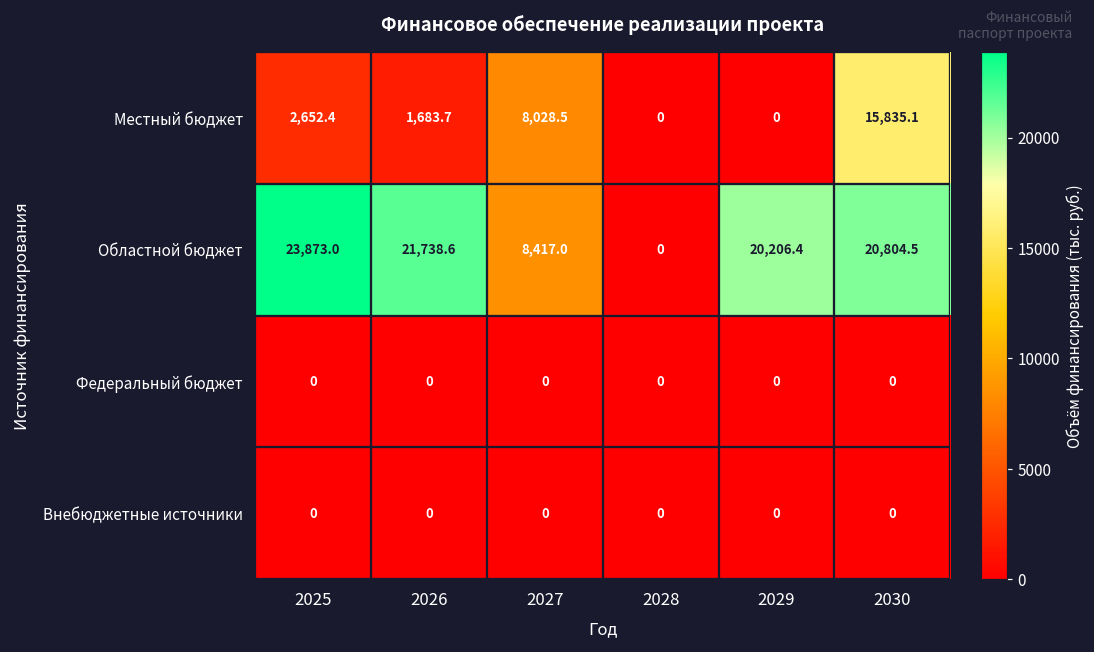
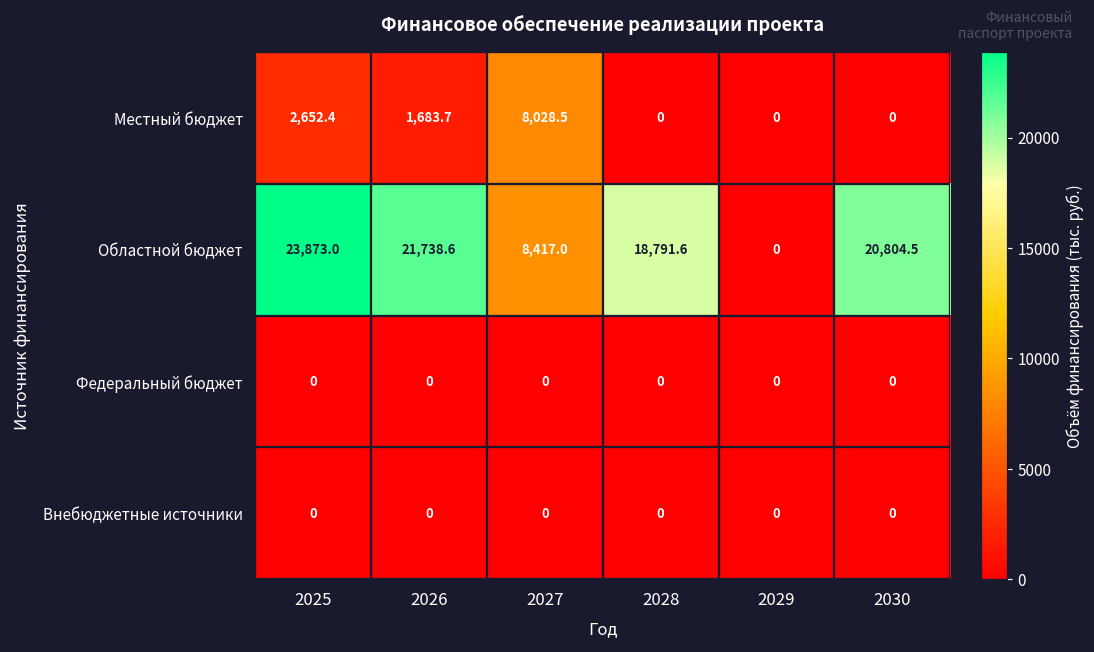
  {
    "Местный бюджет": {
      "2025": "2,652.4",
      "2026": "1,683.7",
      "2027": "8,028.5",
      "2028": "0",
      "2029": "0",
-     "2030": "15,835.1"
+     "2030": "0"
    },
    "Областной бюджет": {
      "2025": "23,873.0",
      "2026": "21,738.6",
      "2027": "8,417.0",
-     "2028": "0",
-     "2029": "20,206.4",
+     "2028": "18,791.6",
+     "2029": "0",
      "2030": "20,804.5"
    },
    "Федеральный бюджет": {
      "2025": "0",
      "2026": "0",
      "2027": "0",
      "2028": "0",
      "2029": "0",
      "2030": "0"
    },
    "Внебюджетные источники": {
      "2025": "0",
      "2026": "0",
      "2027": "0",
      "2028": "0",
      "2029": "0",
      "2030": "0"
    }
  }
